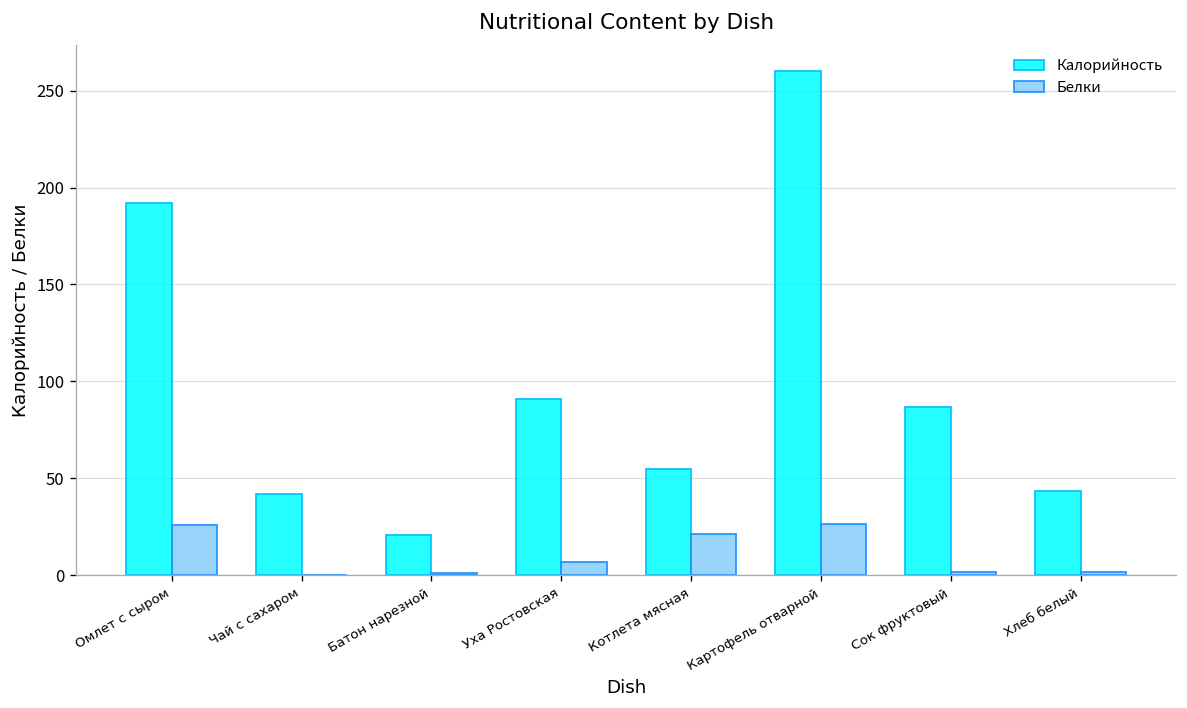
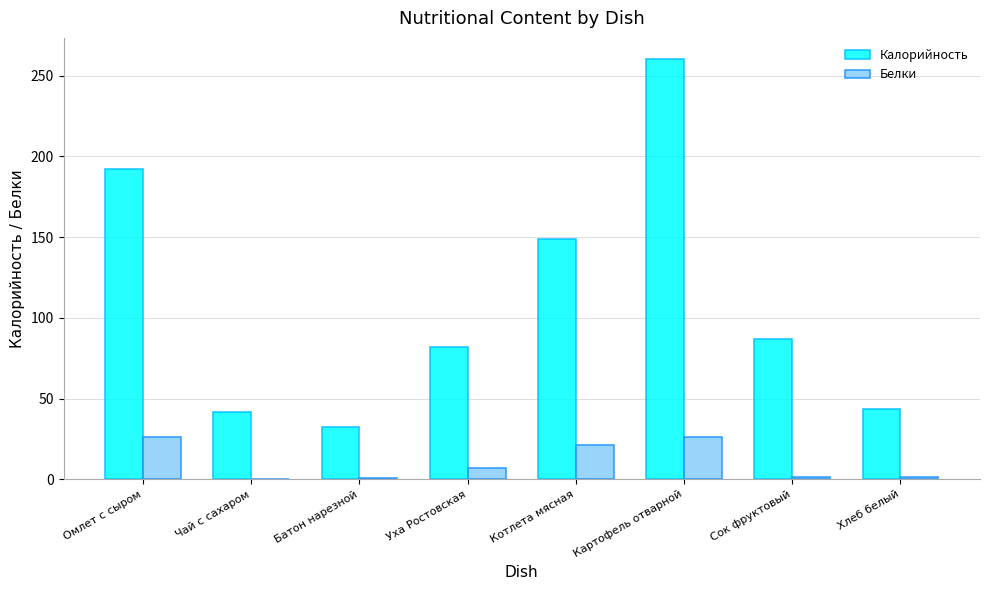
  {
    "Калорийность": {
      "Омлет с сыром": 192,
      "Чай с сахаром": 42,
-     "Батон нарезной": 21,
-     "Уха Ростовская": 91,
-     "Котлета мясная": 55,
+     "Батон нарезной": 33,
+     "Уха Ростовская": 82,
+     "Котлета мясная": 149,
      "Картофель отварной": 260,
      "Сок фруктовый": 87,
      "Хлеб белый": 44
    },
    "Белки": {
      "Омлет с сыром": 26,
      "Уха Ростовская": 7,
      "Котлета мясная": 21,
      "Картофель отварной": 26,
      "Хлеб белый": 2
    }
  }
